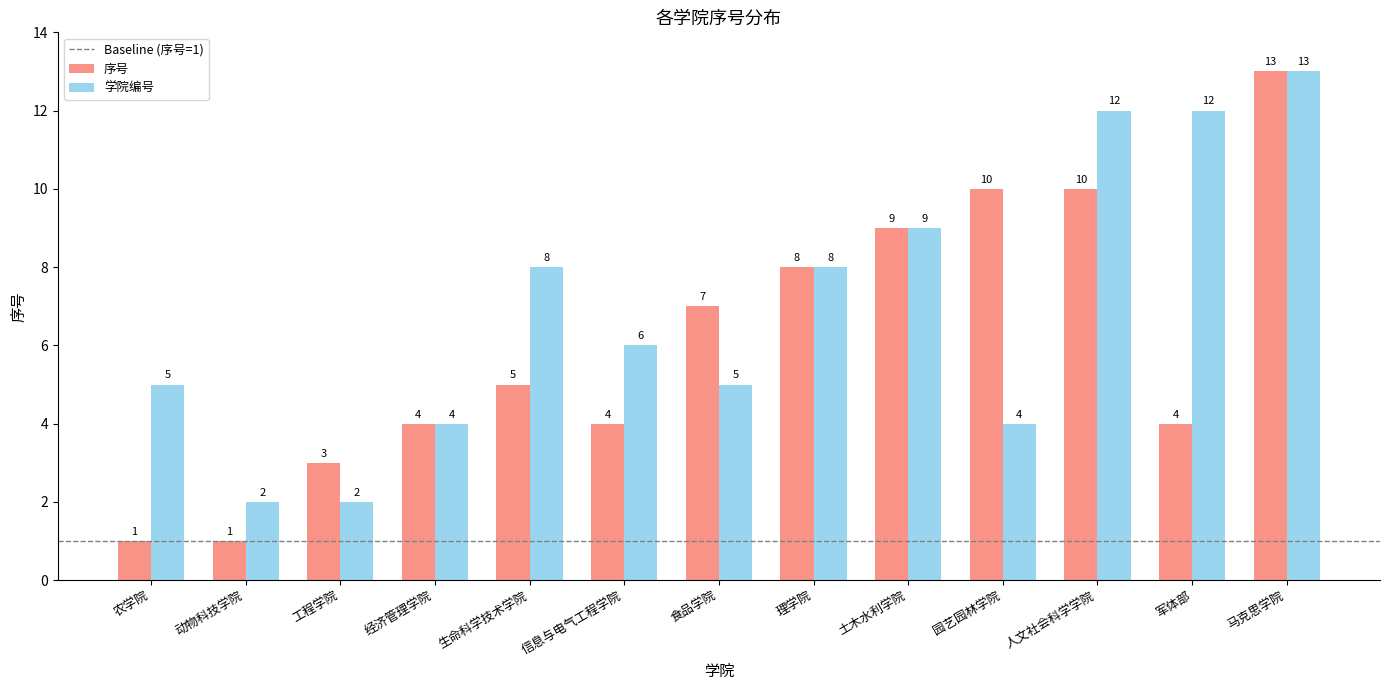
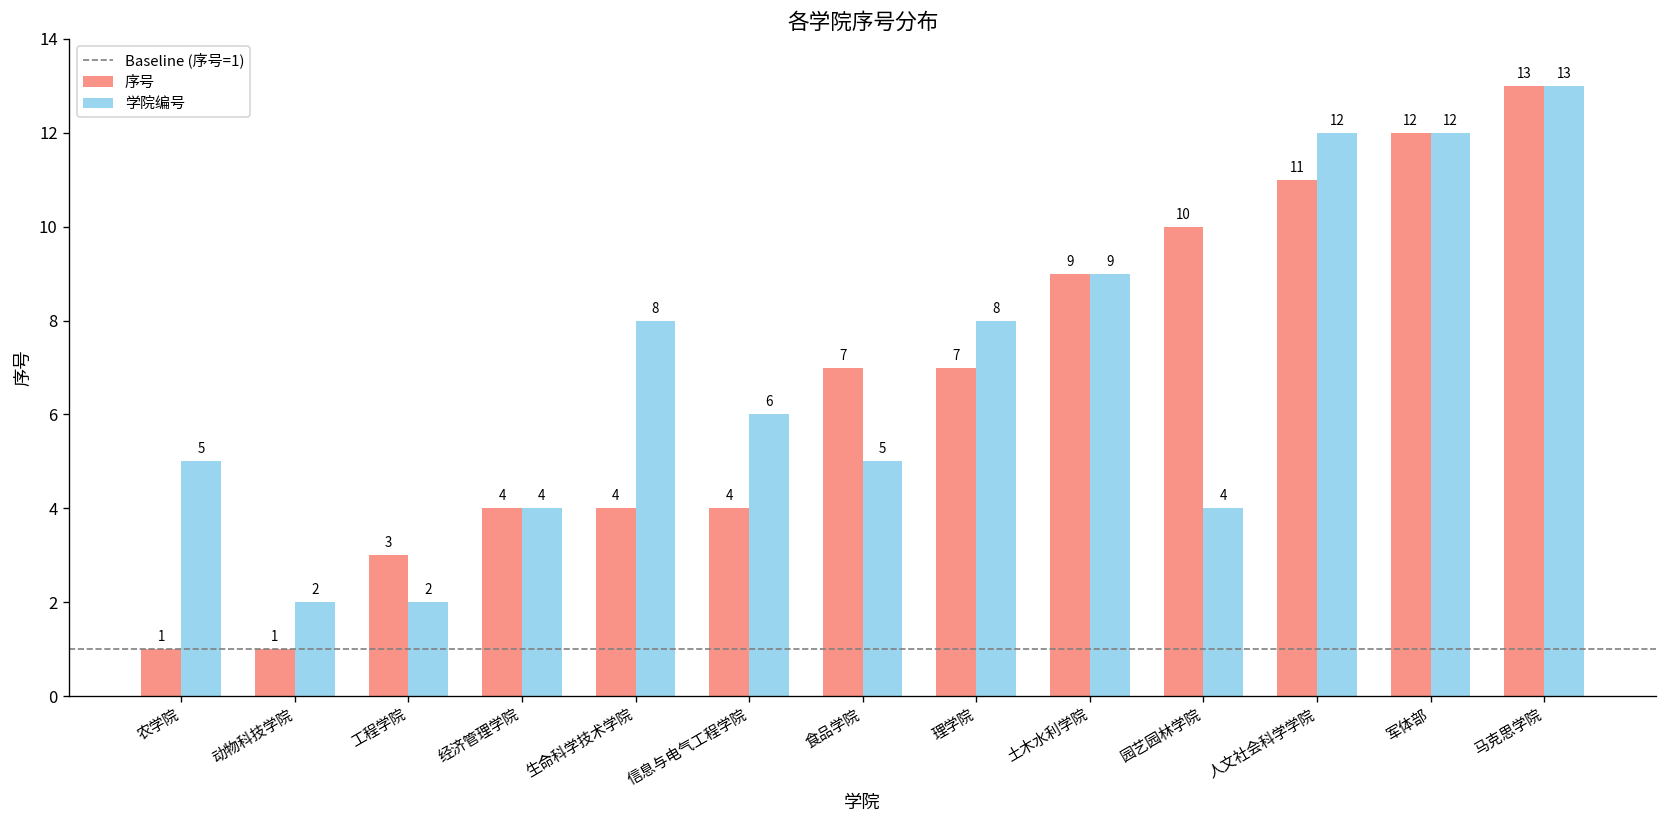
  {
    "序号": {
      "农学院": 1,
      "动物科技学院": 1,
      "工程学院": 3,
      "经济管理学院": 4,
-     "生命科学技术学院": 5,
+     "生命科学技术学院": 4,
      "信息与电气工程学院": 4,
      "食品学院": 7,
-     "理学院": 8,
+     "理学院": 7,
      "土木水利学院": 9,
      "园艺园林学院": 10,
-     "人文社会科学学院": 10,
-     "军体部": 4,
+     "人文社会科学学院": 11,
+     "军体部": 12,
      "马克思学院": 13
    },
    "学院编号": {
      "农学院": 5,
      "动物科技学院": 2,
      "工程学院": 2,
      "经济管理学院": 4,
      "生命科学技术学院": 8,
      "信息与电气工程学院": 6,
      "食品学院": 5,
      "理学院": 8,
      "土木水利学院": 9,
      "园艺园林学院": 4,
      "人文社会科学学院": 12,
      "军体部": 12,
      "马克思学院": 13
    }
  }
